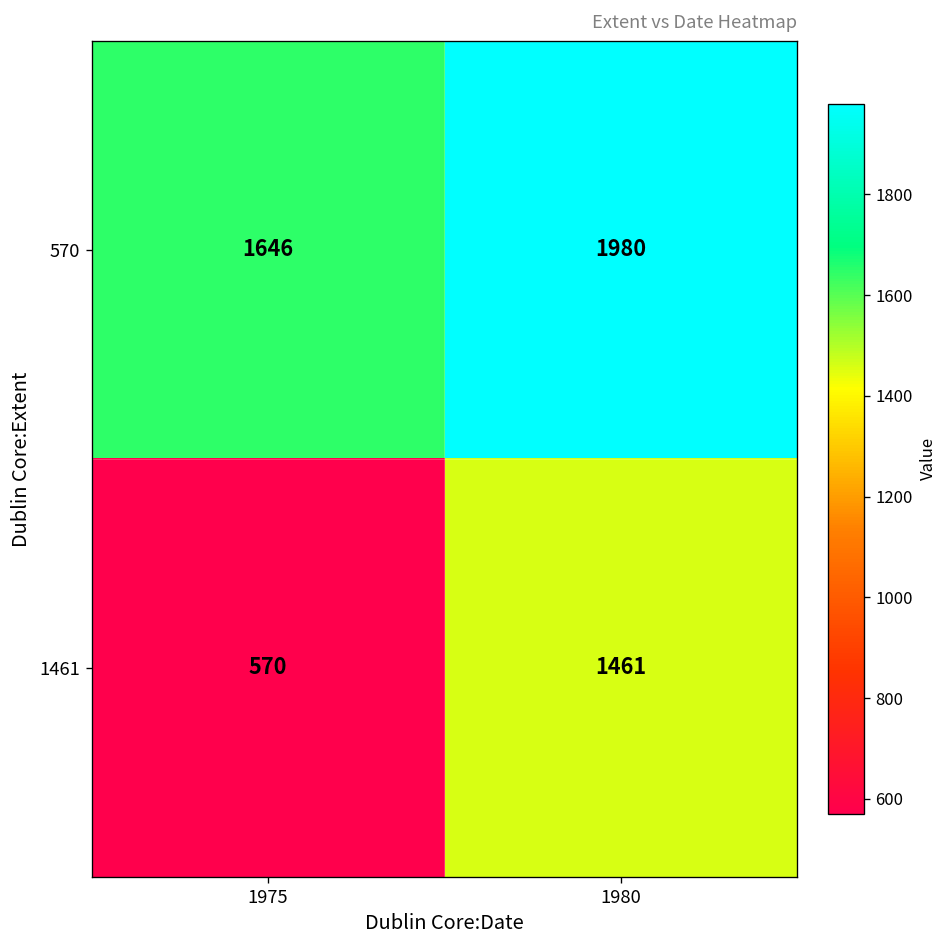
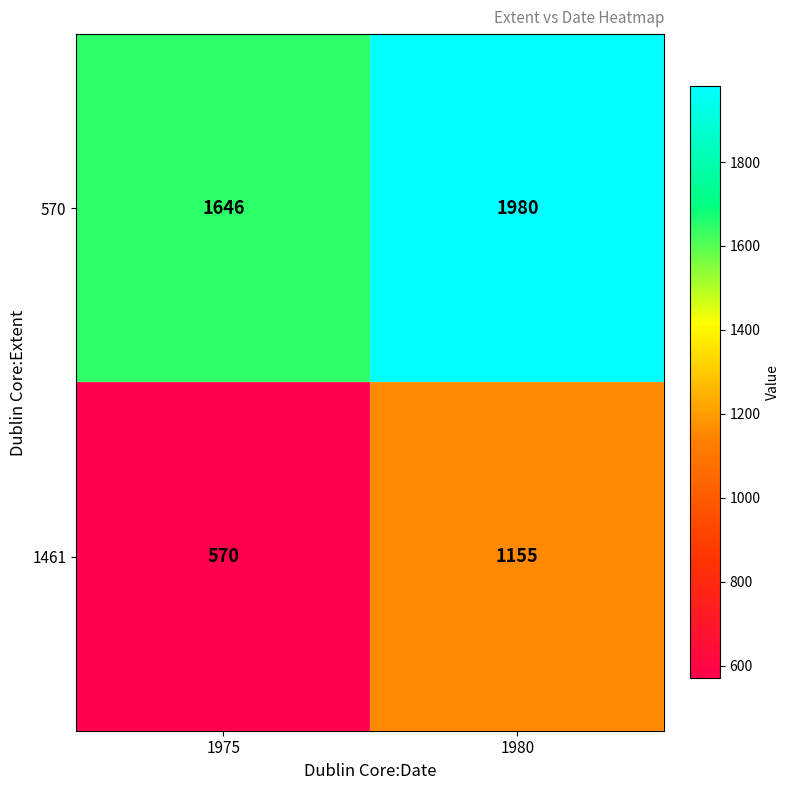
  {
    "570": {
      "1975": 1646,
      "1980": 1980
    },
    "1461": {
      "1975": 570,
-     "1980": 1461
+     "1980": 1155
    }
  }
